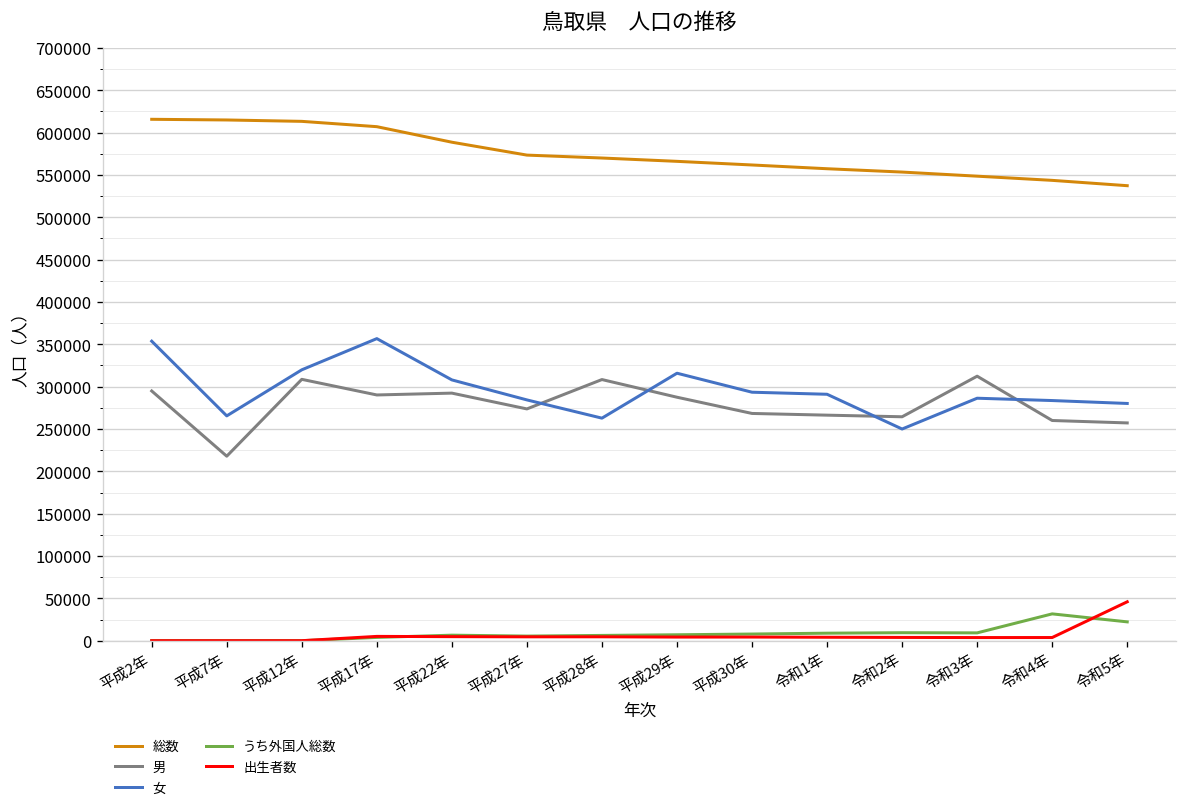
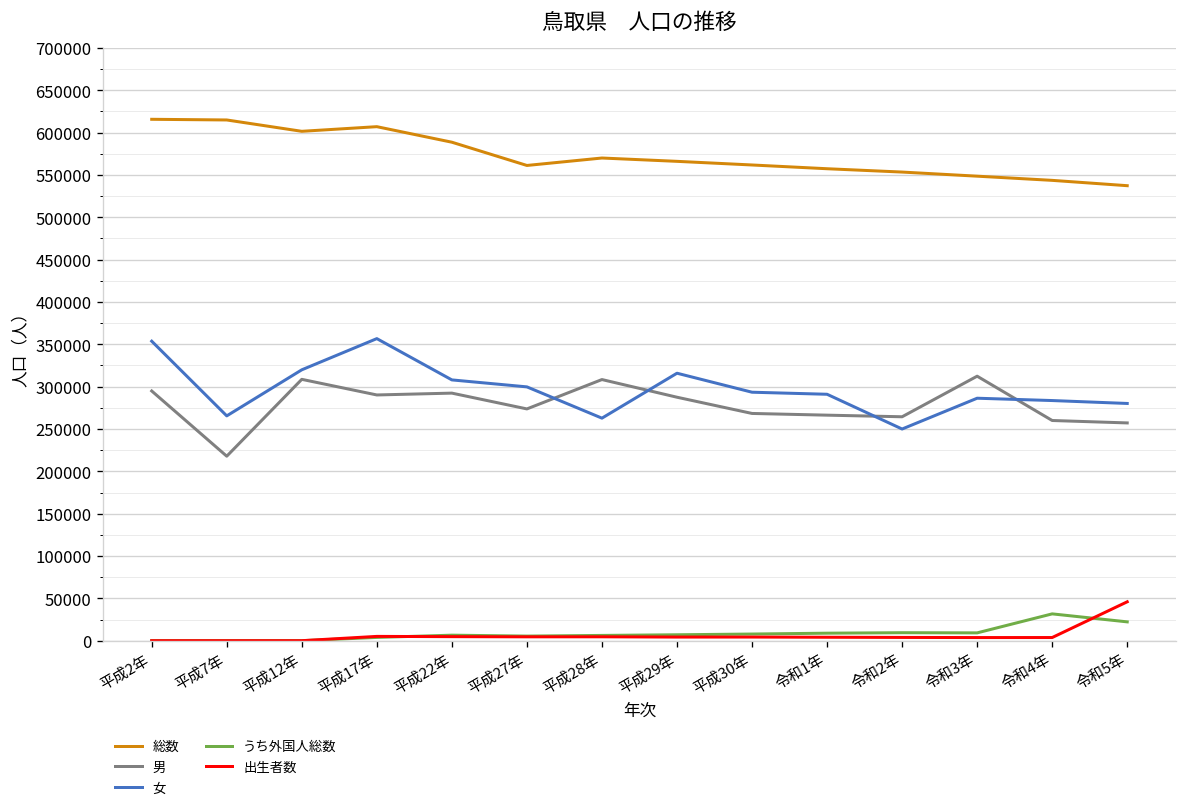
  {
    "総数": {
      "平成2年": 620000,
      "平成7年": 610000,
-     "平成12年": 610000,
+     "平成12年": 600000,
      "平成17年": 610000,
      "平成22年": 590000,
-     "平成27年": 570000,
+     "平成27年": 560000,
      "平成28年": 570000,
      "平成29年": 570000,
      "平成30年": 560000,
      "令和1年": 560000,
      "令和2年": 550000,
      "令和3年": 550000,
      "令和4年": 540000,
      "令和5年": 540000
    },
    "男": {
      "平成2年": 290000,
      "平成7年": 220000,
      "平成12年": 310000,
      "平成17年": 290000,
      "平成22年": 290000,
      "平成27年": 270000,
      "平成28年": 310000,
      "平成29年": 290000,
      "平成30年": 270000,
      "令和1年": 270000,
      "令和2年": 260000,
      "令和3年": 310000,
      "令和4年": 260000,
      "令和5年": 260000
    },
    "女": {
      "平成2年": 350000,
      "平成7年": 270000,
      "平成12年": 320000,
      "平成17年": 360000,
      "平成22年": 310000,
-     "平成27年": 280000,
+     "平成27年": 300000,
      "平成28年": 260000,
      "平成29年": 320000,
      "平成30年": 290000,
      "令和1年": 290000,
      "令和2年": 250000,
      "令和3年": 290000,
      "令和4年": 280000,
      "令和5年": 280000
    },
    "うち外国人総数": {
      "令和1年": 10000,
      "令和2年": 10000,
      "令和3年": 10000,
      "令和4年": 30000,
      "令和5年": 20000
    },
    "出生者数": {
      "令和1年": 0,
      "令和2年": 0,
      "令和3年": 0,
      "令和4年": 0,
      "令和5年": 50000
    }
  }
